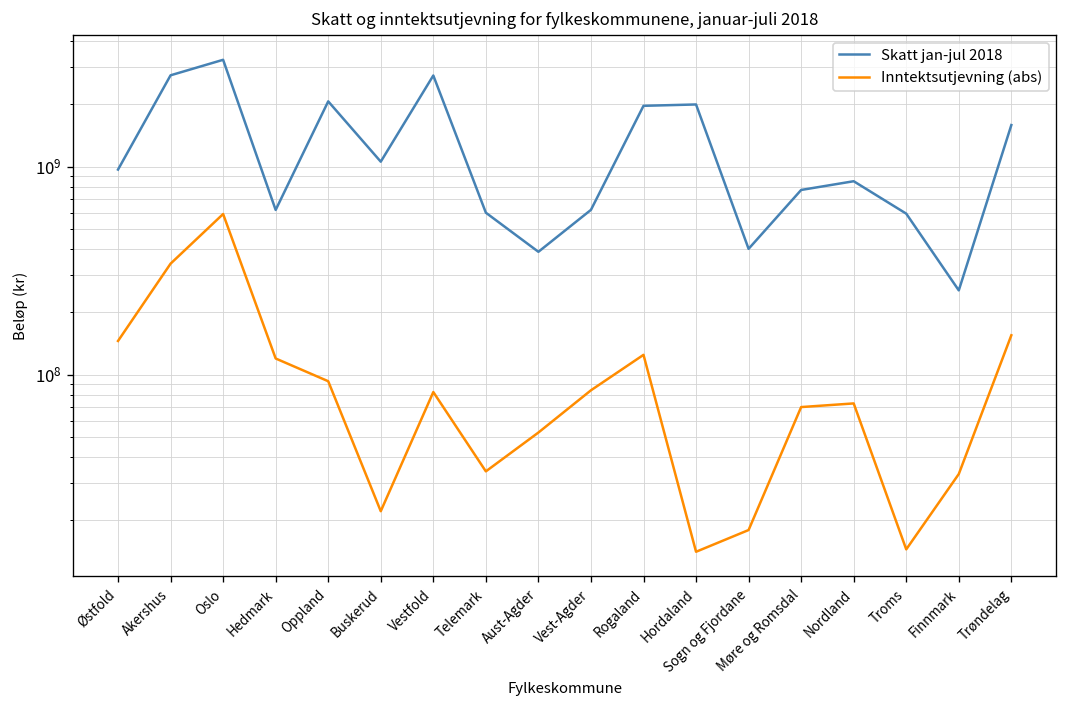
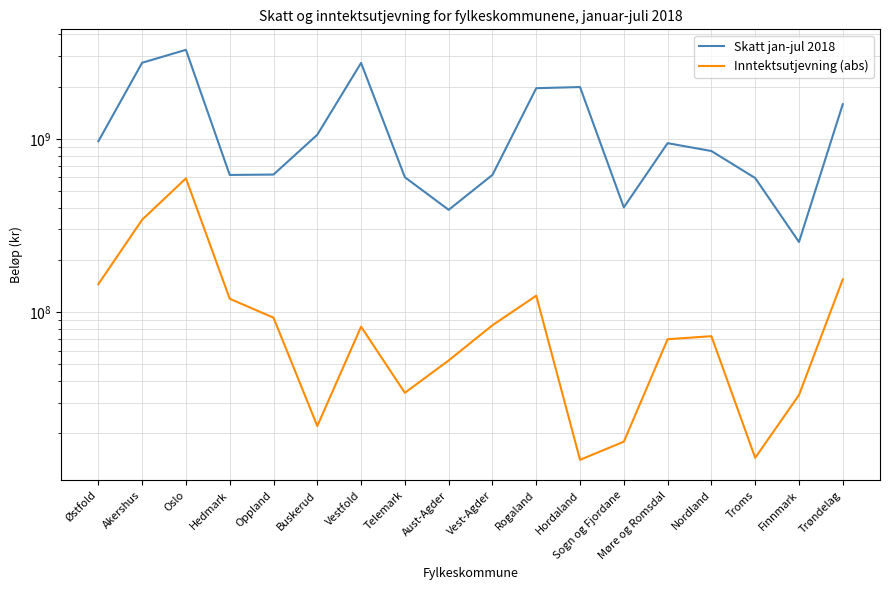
  {
    "Skatt jan-jul 2018": {
      "Østfold": 1000000000,
      "Akershus": 2700000000,
      "Oslo": 3300000000,
      "Hedmark": 620000000,
-     "Oppland": 2100000000,
+     "Oppland": 620000000,
      "Buskerud": 1100000000,
      "Vestfold": 2700000000,
      "Telemark": 600000000,
      "Aust-Agder": 390000000,
      "Vest-Agder": 620000000,
      "Rogaland": 2000000000,
      "Hordaland": 2000000000,
      "Sogn og Fjordane": 400000000,
-     "Møre og Romsdal": 800000000,
+     "Møre og Romsdal": 900000000,
      "Nordland": 800000000,
      "Troms": 590000000,
      "Finnmark": 250000000,
      "Trøndelag": 1600000000
    },
    "Inntektsutjevning (abs)": {
      "Østfold": 150000000,
      "Akershus": 340000000,
      "Oslo": 590000000,
      "Hedmark": 120000000,
      "Oppland": 90000000,
      "Buskerud": 22000000,
      "Vestfold": 80000000,
      "Telemark": 34000000,
      "Aust-Agder": 53000000,
      "Vest-Agder": 80000000,
      "Rogaland": 120000000,
      "Hordaland": 14000000,
      "Sogn og Fjordane": 18000000,
      "Møre og Romsdal": 70000000,
      "Nordland": 73000000,
      "Troms": 14000000,
      "Finnmark": 33000000,
      "Trøndelag": 150000000
    }
  }
